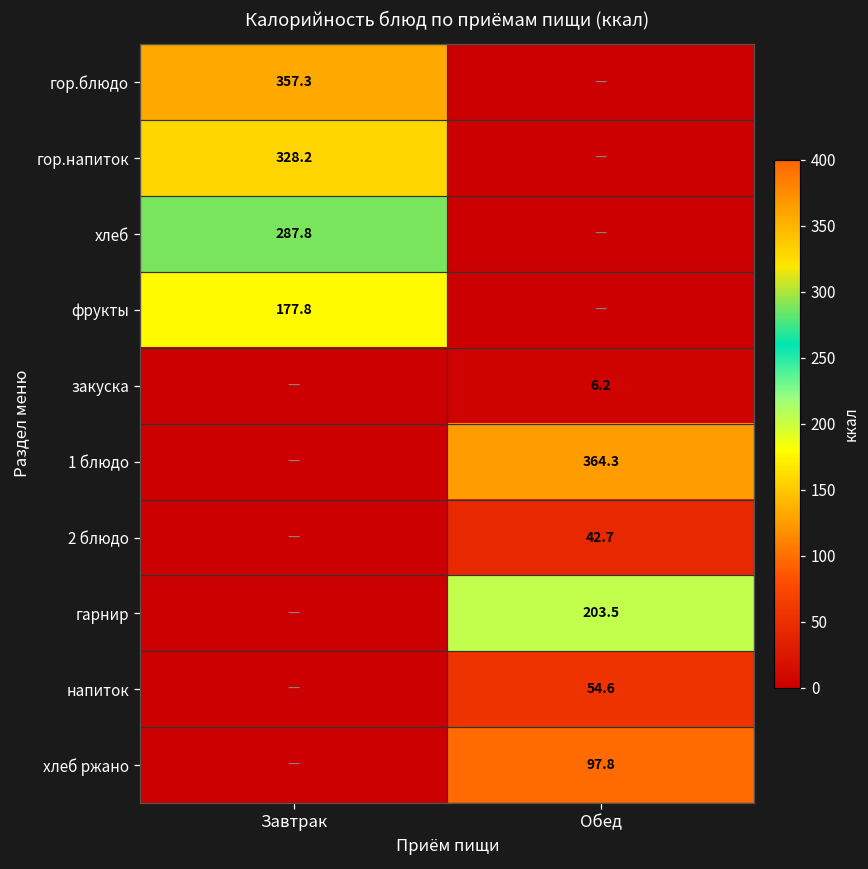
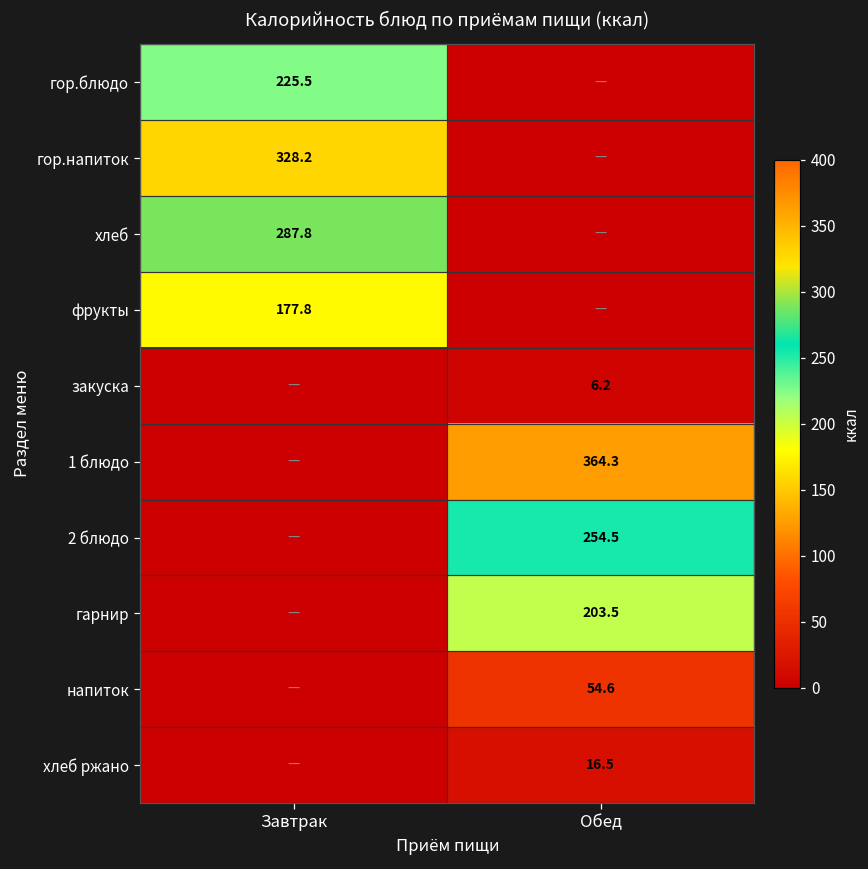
  {
    "гор.блюдо": {
-     "Завтрак": 357.3
+     "Завтрак": 225.5
    },
    "гор.напиток": {
      "Завтрак": 328.2
    },
    "хлеб": {
      "Завтрак": 287.8
    },
    "фрукты": {
      "Завтрак": 177.8
    },
    "закуска": {
      "Обед": 6.2
    },
    "1 блюдо": {
      "Обед": 364.3
    },
    "2 блюдо": {
-     "Обед": 42.7
+     "Обед": 254.5
    },
    "гарнир": {
      "Обед": 203.5
    },
    "напиток": {
      "Обед": 54.6
    },
    "хлеб ржано": {
-     "Обед": 97.8
+     "Обед": 16.5
    }
  }
